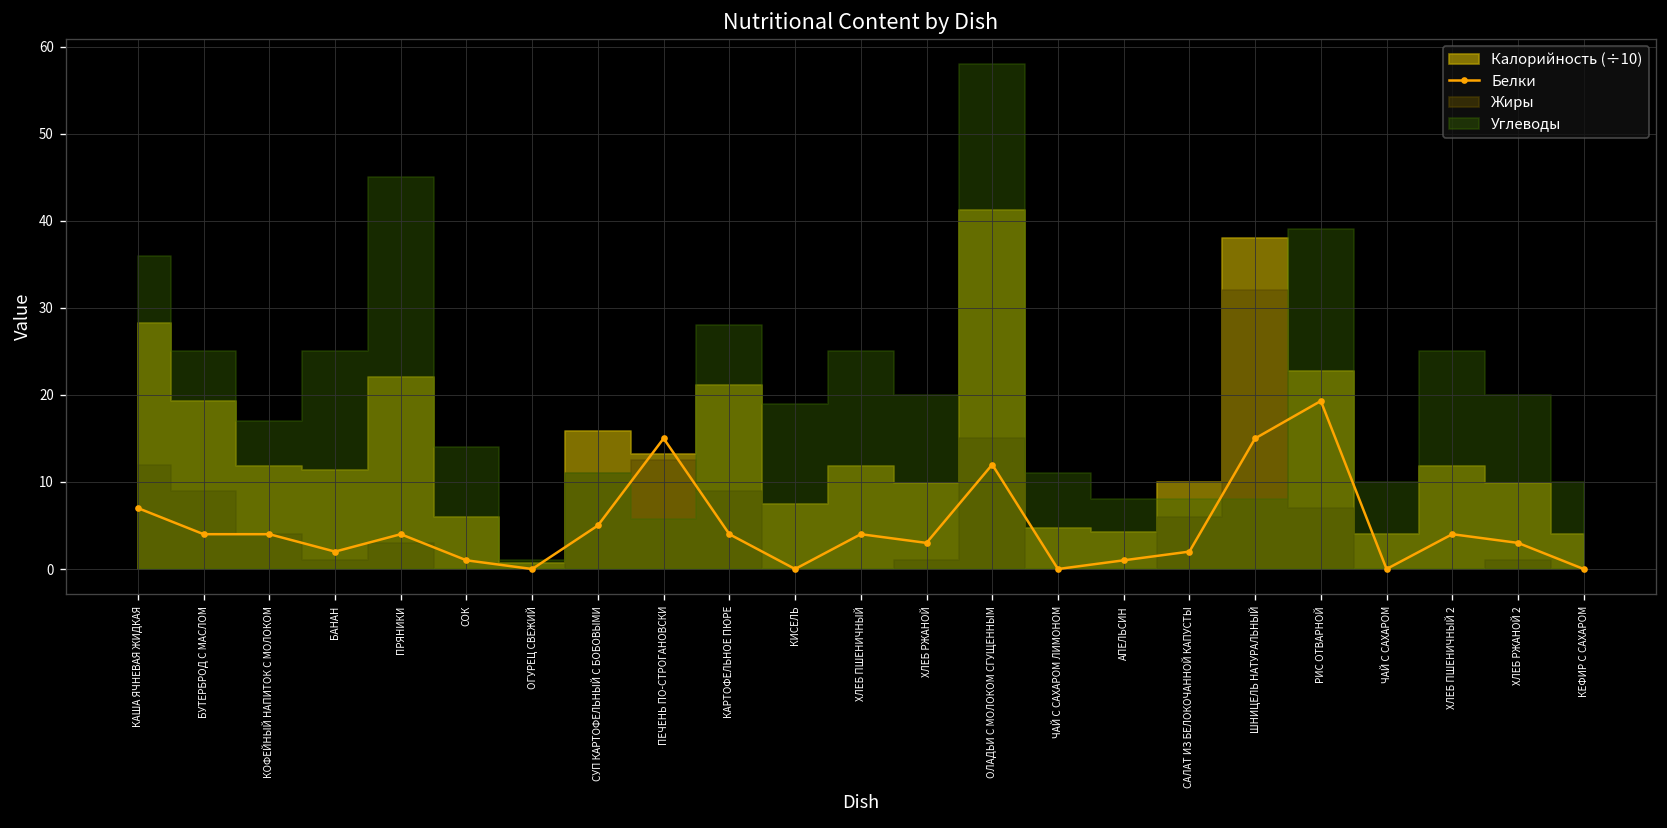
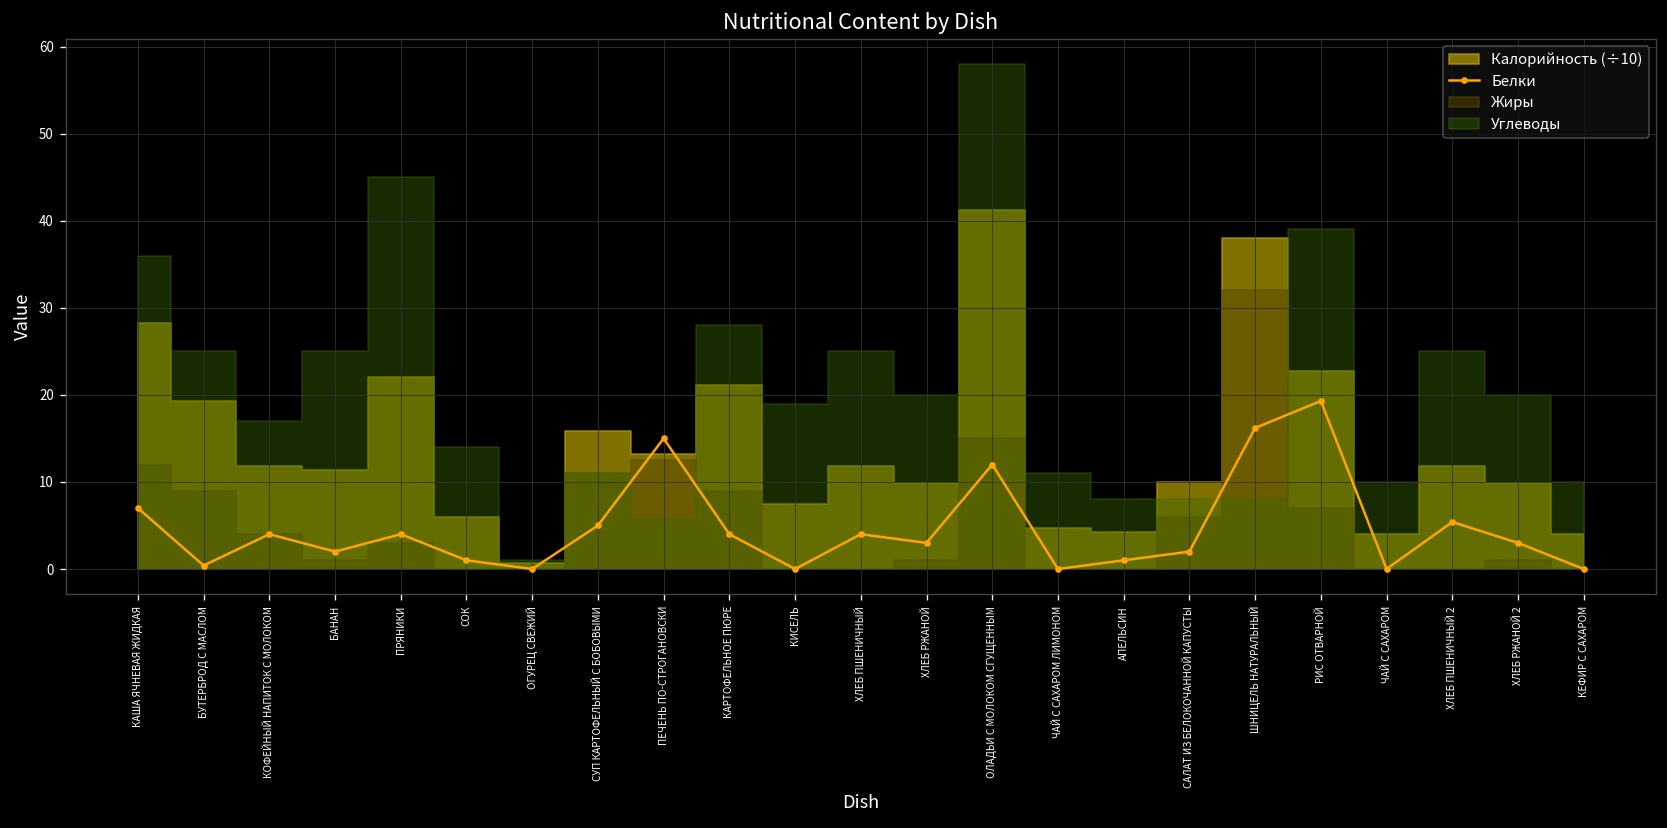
  {
    "Белки": {
      "КАША ЯЧНЕВАЯ ЖИДКАЯ": 7,
-     "БУТЕРБРОД С МАСЛОМ": 4,
+     "БУТЕРБРОД С МАСЛОМ": 0,
      "КОФЕЙНЫЙ НАПИТОК С МОЛОКОМ": 4,
      "БАНАН": 2,
      "ПРЯНИКИ": 4,
      "СОК": 1,
      "ОГУРЕЦ СВЕЖИЙ": 0,
      "СУП КАРТОФЕЛЬНЫЙ С БОБОВЫМИ": 5,
      "ПЕЧЕНЬ ПО-СТРОГАНОВСКИ": 15,
      "КАРТОФЕЛЬНОЕ ПЮРЕ": 4,
      "КИСЕЛЬ": 0,
      "ХЛЕБ ПШЕНИЧНЫЙ": 4,
      "ХЛЕБ РЖАНОЙ": 3,
      "ОЛАДЬИ С МОЛОКОМ СГУЩЕННЫМ": 12,
      "ЧАЙ С САХАРОМ ЛИМОНОМ": 0,
      "АПЕЛЬСИН": 1,
      "САЛАТ ИЗ БЕЛОКОЧАННОЙ КАПУСТЫ": 2,
-     "ШНИЦЕЛЬ НАТУРАЛЬНЫЙ": 15,
+     "ШНИЦЕЛЬ НАТУРАЛЬНЫЙ": 16,
      "РИС ОТВАРНОЙ": 19,
      "ЧАЙ С САХАРОМ": 0,
-     "ХЛЕБ ПШЕНИЧНЫЙ 2": 4,
+     "ХЛЕБ ПШЕНИЧНЫЙ 2": 5,
      "ХЛЕБ РЖАНОЙ 2": 3
    }
  }
